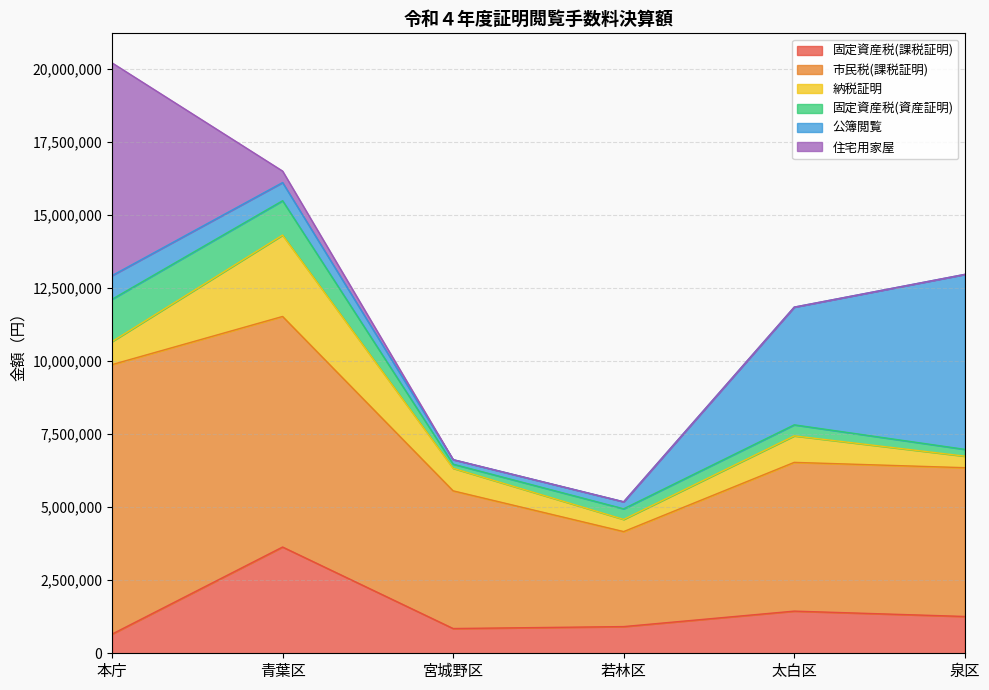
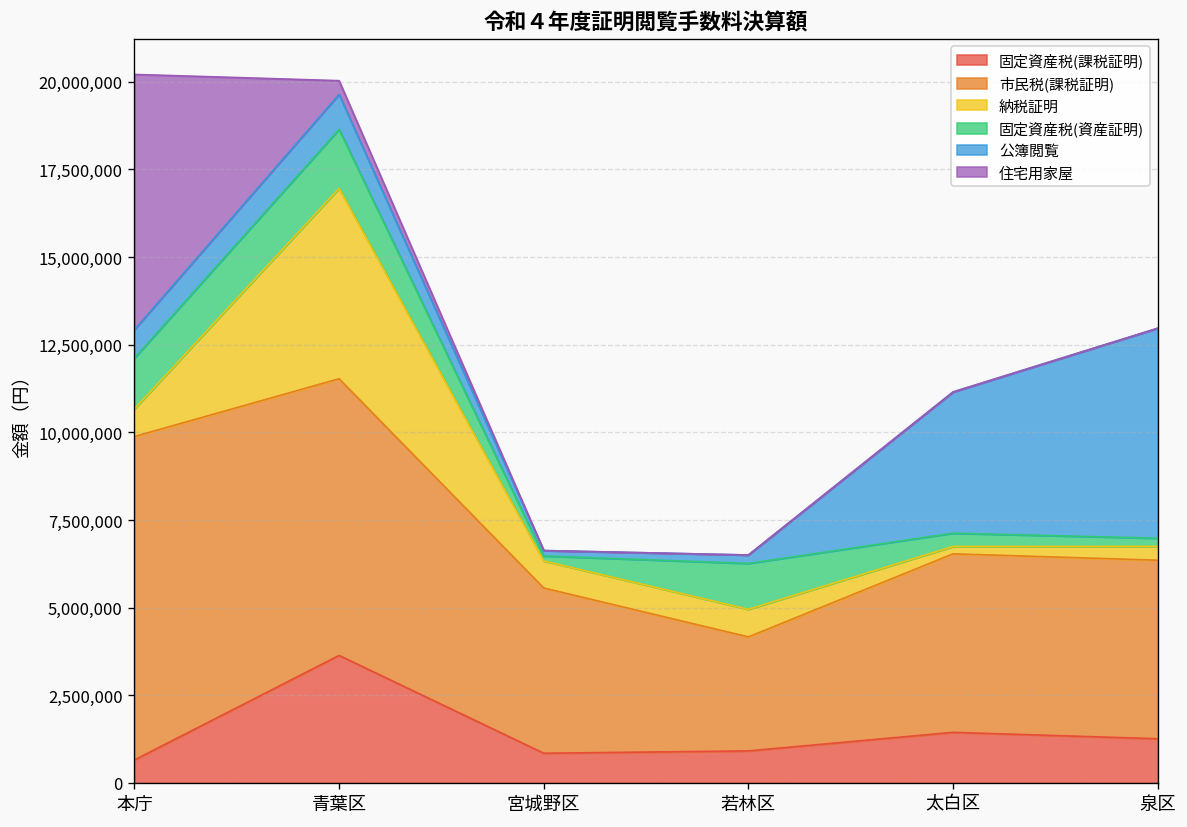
  {
    "納税証明": {
      "本庁": "800,000",
-     "青葉区": "2,800,000",
+     "青葉区": "5,400,000",
      "宮城野区": "800,000",
-     "若林区": "400,000",
-     "太白区": "900,000",
+     "若林区": "800,000",
+     "太白区": "200,000",
      "泉区": "400,000"
    },
    "固定資産税(資産証明)": {
      "本庁": "1,400,000",
-     "青葉区": "1,200,000",
+     "青葉区": "1,700,000",
      "宮城野区": "100,000",
-     "若林区": "400,000",
+     "若林区": "1,300,000",
      "太白区": "400,000",
      "泉区": "200,000"
    },
    "公簿閲覧": {
      "本庁": "800,000",
-     "青葉区": "600,000"
+     "青葉区": "1,000,000"
    },
    "住宅用家屋": {
      "本庁": "7,300,000",
      "青葉区": "400,000"
    }
  }
